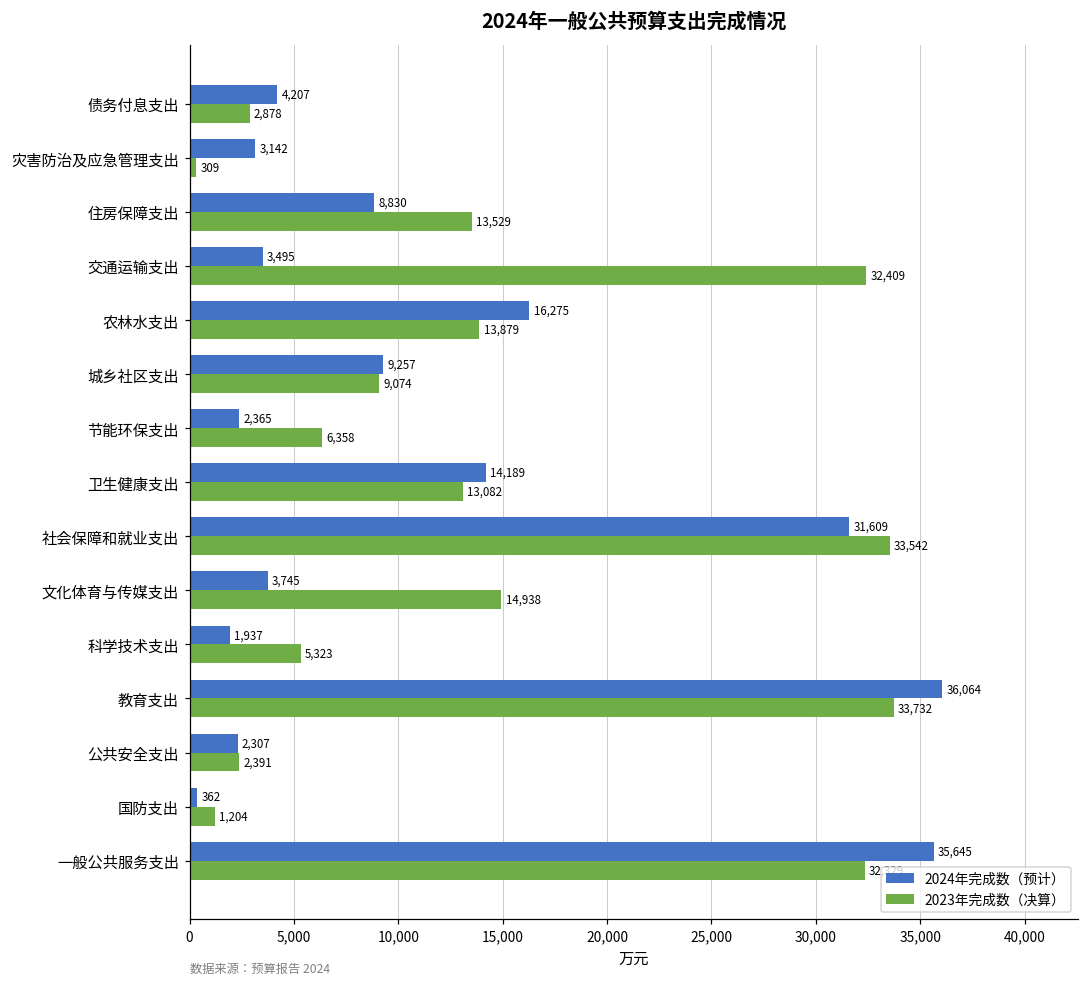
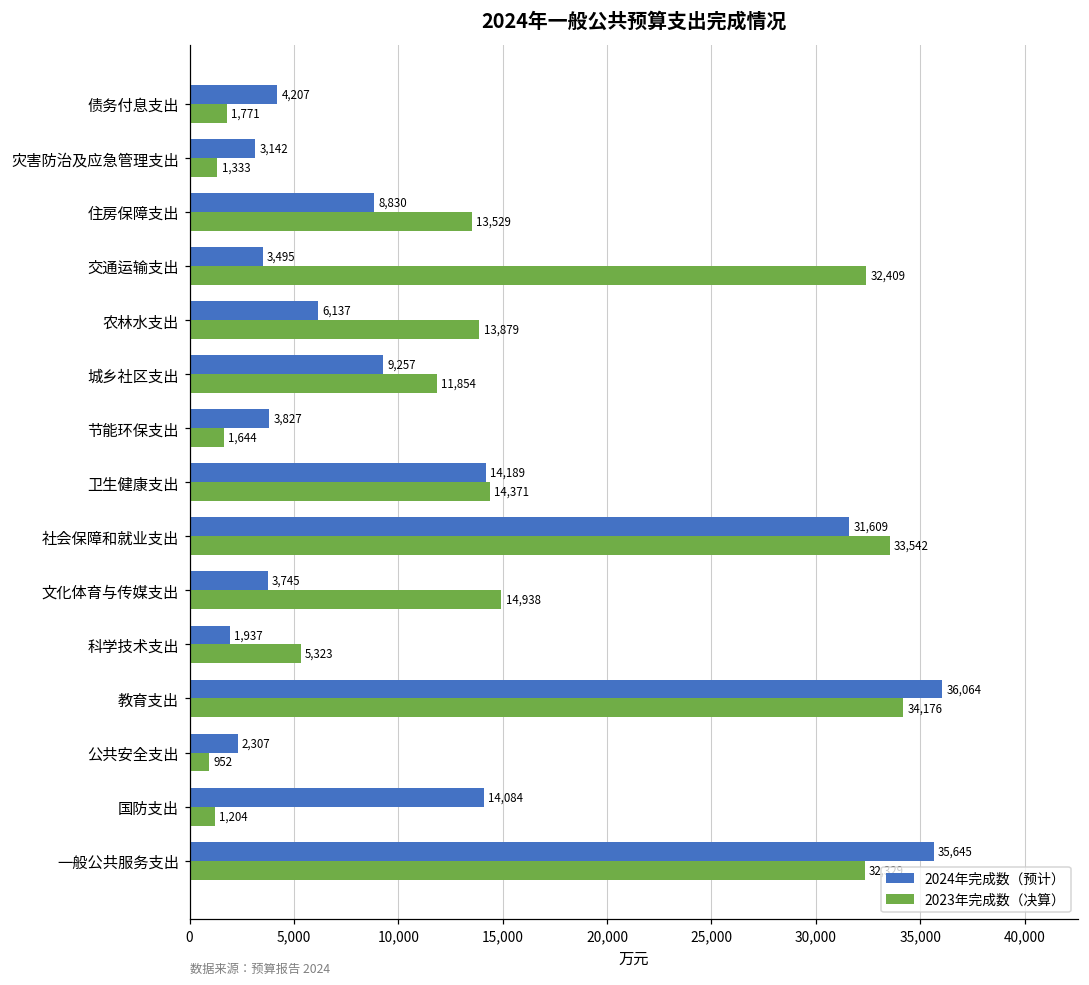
  {
    "2024年完成数（预计）": {
      "债务付息支出": "4,207",
      "灾害防治及应急管理支出": "3,142",
      "住房保障支出": "8,830",
      "交通运输支出": "3,495",
-     "农林水支出": "16,275",
+     "农林水支出": "6,137",
      "城乡社区支出": "9,257",
-     "节能环保支出": "2,365",
+     "节能环保支出": "3,827",
      "卫生健康支出": "14,189",
      "社会保障和就业支出": "31,609",
      "文化体育与传媒支出": "3,745",
      "科学技术支出": "1,937",
      "教育支出": "36,064",
      "公共安全支出": "2,307",
-     "国防支出": "362",
+     "国防支出": "14,084",
      "一般公共服务支出": "35,645"
    },
    "2023年完成数（决算）": {
-     "债务付息支出": "2,878",
-     "灾害防治及应急管理支出": "309",
+     "债务付息支出": "1,771",
+     "灾害防治及应急管理支出": "1,333",
      "住房保障支出": "13,529",
      "交通运输支出": "32,409",
      "农林水支出": "13,879",
-     "城乡社区支出": "9,074",
-     "节能环保支出": "6,358",
-     "卫生健康支出": "13,082",
+     "城乡社区支出": "11,854",
+     "节能环保支出": "1,644",
+     "卫生健康支出": "14,371",
      "社会保障和就业支出": "33,542",
      "文化体育与传媒支出": "14,938",
      "科学技术支出": "5,323",
-     "教育支出": "33,732",
-     "公共安全支出": "2,391",
+     "教育支出": "34,176",
+     "公共安全支出": "952",
      "国防支出": "1,204"
    }
  }
